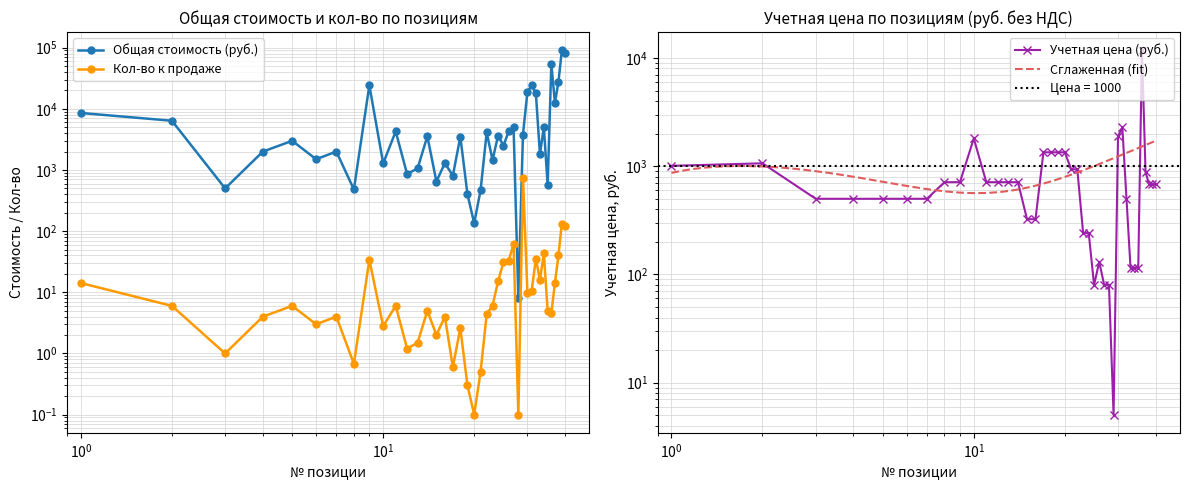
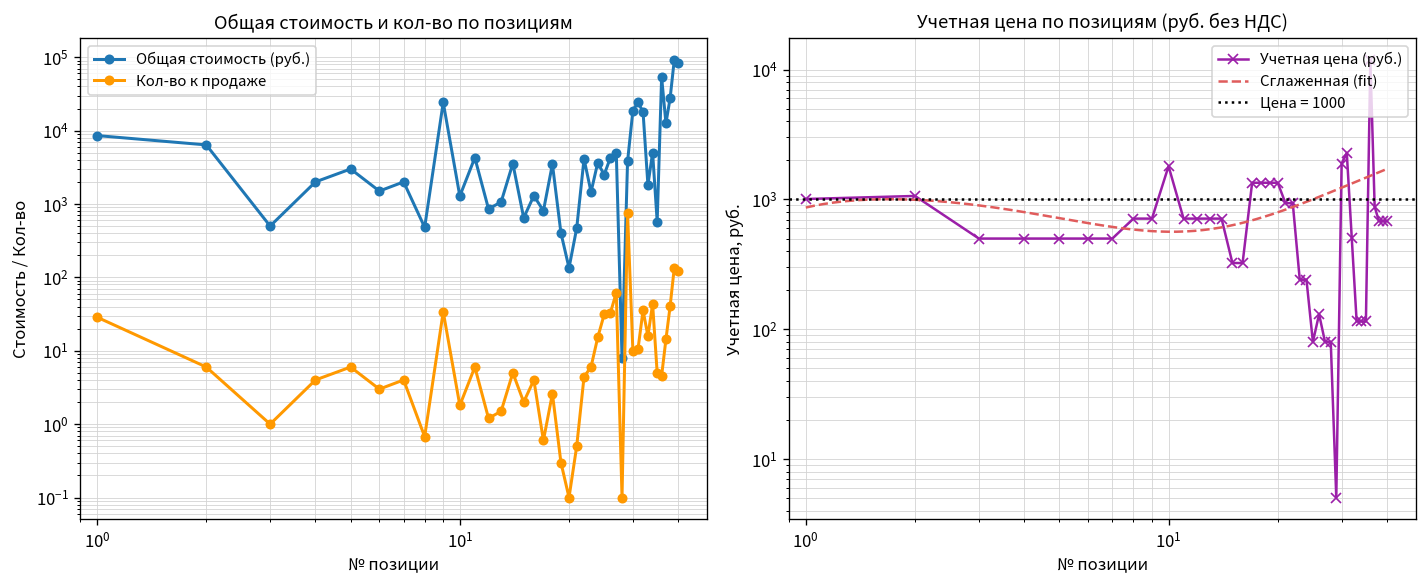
  {
    "Общая стоимость и кол-во по позициям": {
      "Общая стоимость (руб.)": {
        "10^0": 9000,
        "10^1": 1300
      },
      "Кол-во к продаже": {
-       "10^0": 14,
-       "10^1": 3
+       "10^0": 30,
+       "10^1": 1.8
      }
    },
    "Учетная цена по позициям (руб. без НДС)": {
      "Учетная цена (руб.)": {
        "10^0": 1000,
        "10^1": 1800
      },
      "Сглаженная (fit)": {
        "10^0": 900
      }
    }
  }
